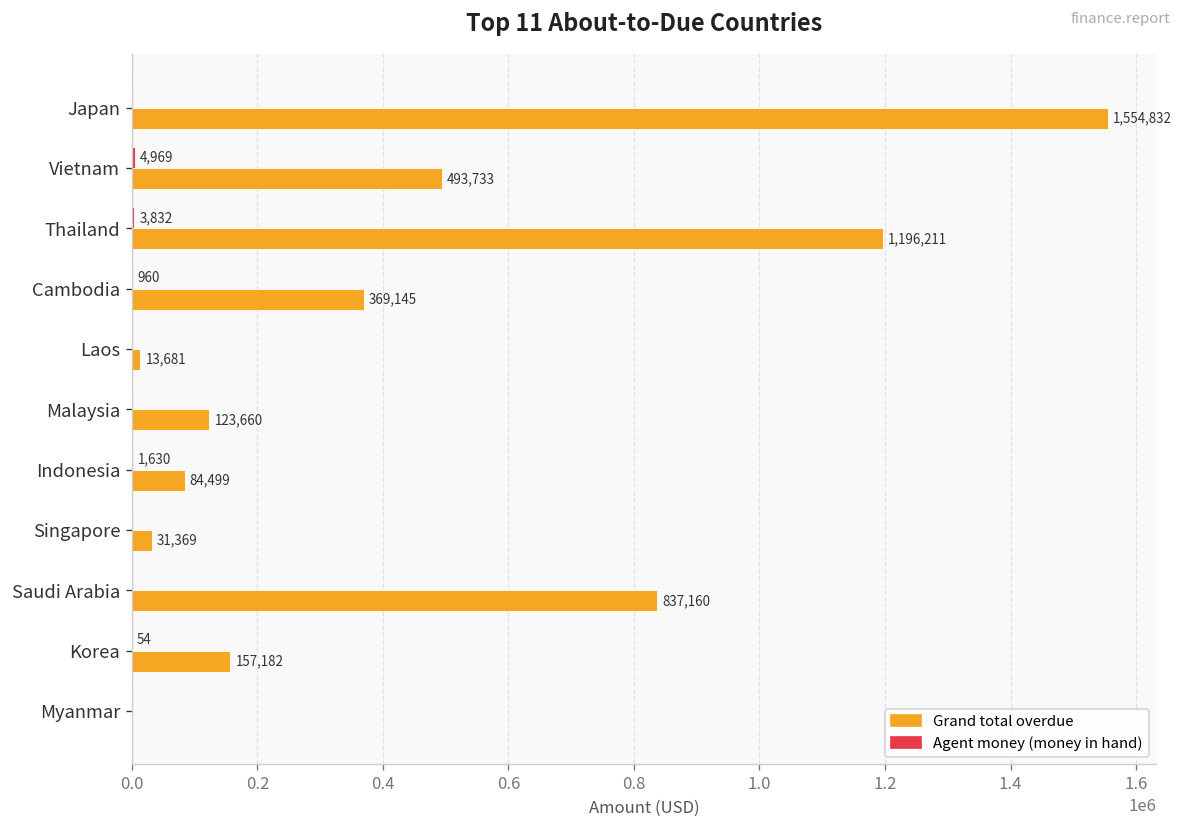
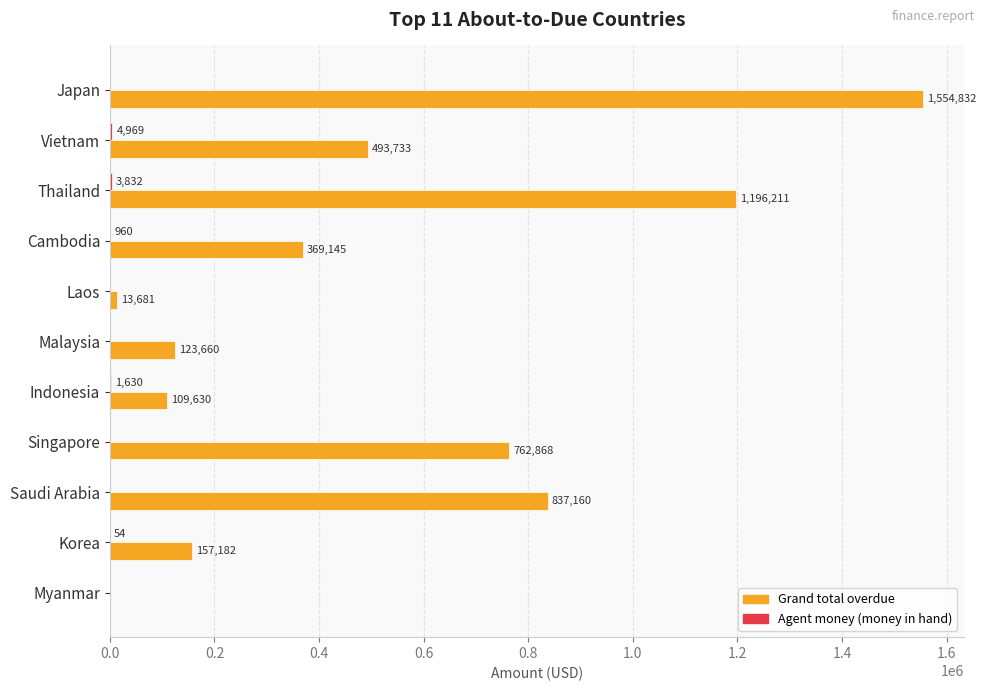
  {
    "Grand total overdue": {
      "Japan": "1,554,832",
      "Vietnam": "493,733",
      "Thailand": "1,196,211",
      "Cambodia": "369,145",
      "Laos": "13,681",
      "Malaysia": "123,660",
-     "Indonesia": "84,499",
-     "Singapore": "31,369",
+     "Indonesia": "109,630",
+     "Singapore": "762,868",
      "Saudi Arabia": "837,160",
      "Korea": "157,182"
    },
    "Agent money (money in hand)": {
      "Vietnam": "4,969",
      "Thailand": "3,832",
      "Cambodia": "960",
      "Indonesia": "1,630",
      "Korea": "54"
    }
  }
